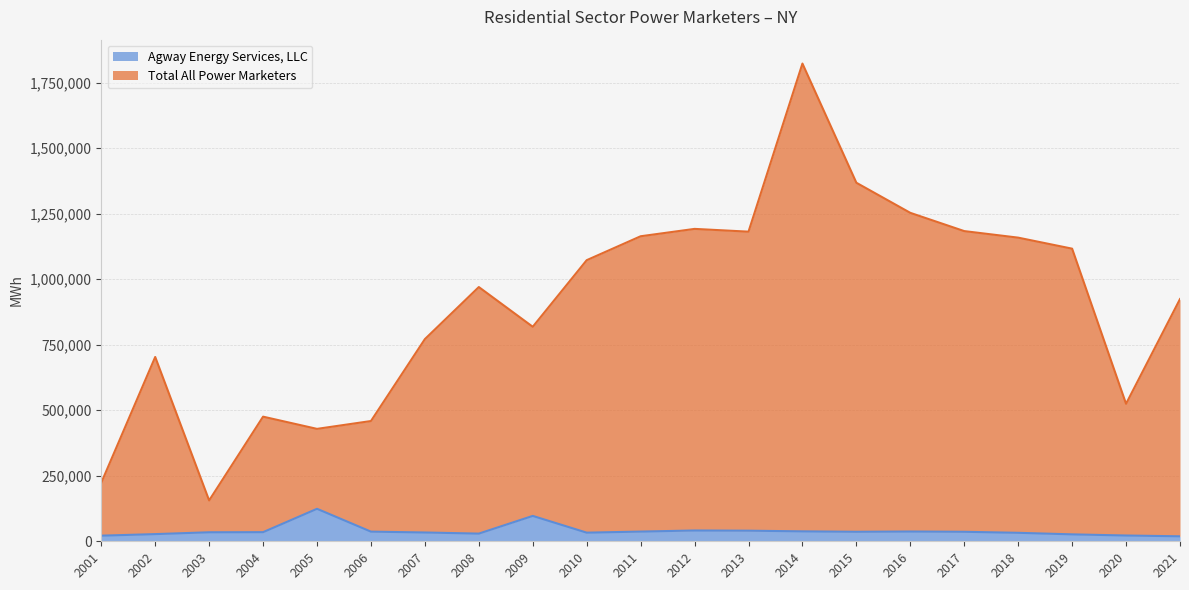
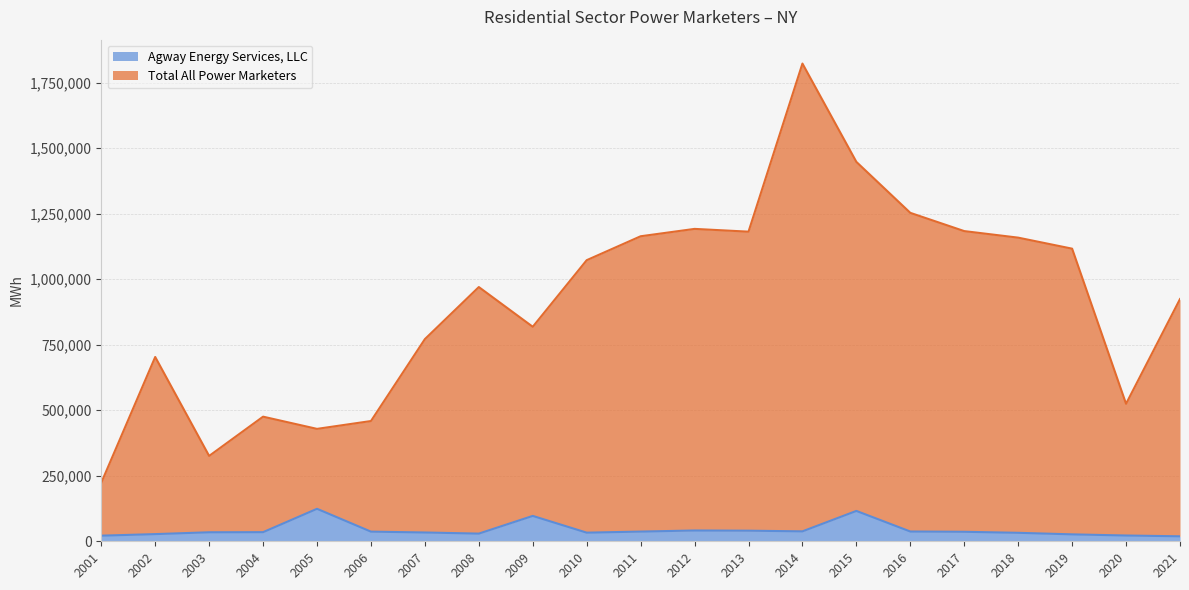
  {
    "Agway Energy Services, LLC": {
      "2001": "20,000",
      "2002": "30,000",
      "2003": "30,000",
      "2004": "30,000",
      "2005": "120,000",
      "2006": "40,000",
      "2007": "30,000",
      "2008": "30,000",
      "2009": "100,000",
      "2010": "30,000",
      "2011": "40,000",
      "2012": "40,000",
      "2013": "40,000",
      "2014": "40,000",
-     "2015": "40,000",
+     "2015": "120,000",
      "2016": "40,000",
      "2017": "40,000",
      "2018": "30,000",
      "2019": "30,000",
      "2020": "20,000",
      "2021": "20,000"
    },
    "Total All Power Marketers": {
      "2001": "200,000",
      "2002": "680,000",
-     "2003": "120,000",
+     "2003": "290,000",
      "2004": "440,000",
      "2005": "300,000",
      "2006": "420,000",
      "2007": "740,000",
      "2008": "940,000",
      "2009": "720,000",
      "2010": "1,040,000",
      "2011": "1,130,000",
      "2012": "1,150,000",
      "2013": "1,140,000",
      "2014": "1,790,000",
      "2015": "1,330,000",
      "2016": "1,220,000",
      "2017": "1,150,000",
      "2018": "1,130,000",
      "2019": "1,090,000",
      "2020": "500,000",
      "2021": "910,000"
    }
  }
